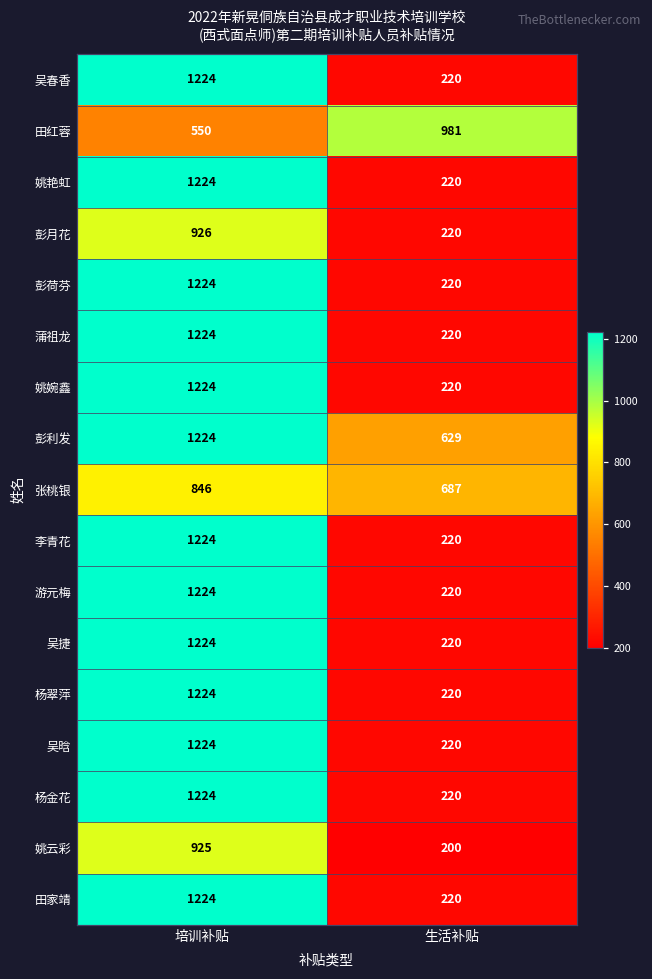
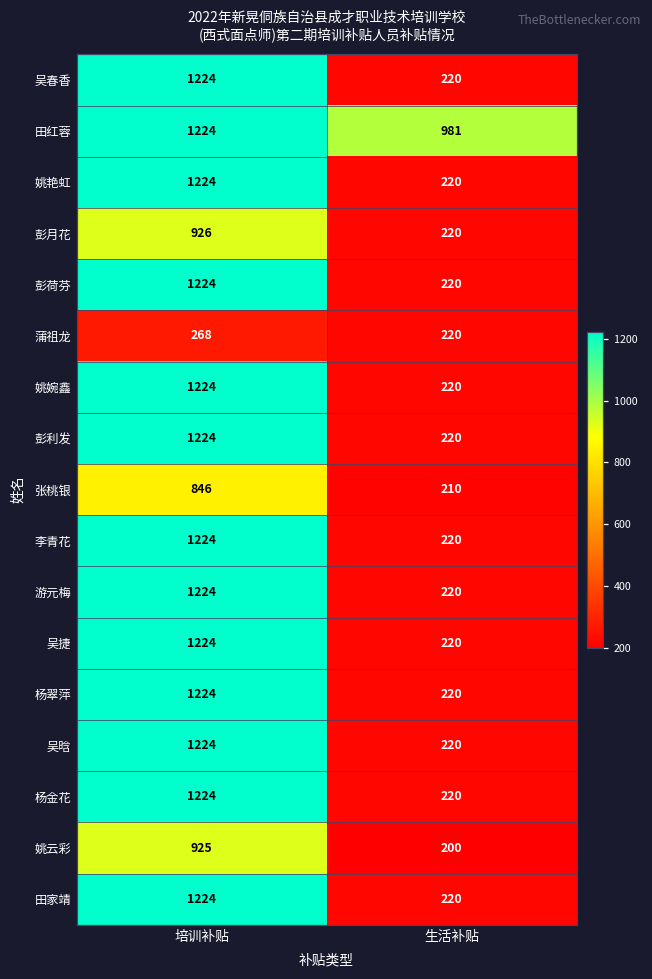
  {
    "吴春香": {
      "培训补贴": 1224,
      "生活补贴": 220
    },
    "田红蓉": {
-     "培训补贴": 550,
+     "培训补贴": 1224,
      "生活补贴": 981
    },
    "姚艳虹": {
      "培训补贴": 1224,
      "生活补贴": 220
    },
    "彭月花": {
      "培训补贴": 926,
      "生活补贴": 220
    },
    "彭荷芬": {
      "培训补贴": 1224,
      "生活补贴": 220
    },
    "蒲祖龙": {
-     "培训补贴": 1224,
+     "培训补贴": 268,
      "生活补贴": 220
    },
    "姚婉鑫": {
      "培训补贴": 1224,
      "生活补贴": 220
    },
    "彭利发": {
      "培训补贴": 1224,
-     "生活补贴": 629
+     "生活补贴": 220
    },
    "张桃银": {
      "培训补贴": 846,
-     "生活补贴": 687
+     "生活补贴": 210
    },
    "李青花": {
      "培训补贴": 1224,
      "生活补贴": 220
    },
    "游元梅": {
      "培训补贴": 1224,
      "生活补贴": 220
    },
    "吴捷": {
      "培训补贴": 1224,
      "生活补贴": 220
    },
    "杨翠萍": {
      "培训补贴": 1224,
      "生活补贴": 220
    },
    "吴晗": {
      "培训补贴": 1224,
      "生活补贴": 220
    },
    "杨金花": {
      "培训补贴": 1224,
      "生活补贴": 220
    },
    "姚云彩": {
      "培训补贴": 925,
      "生活补贴": 200
    },
    "田家靖": {
      "培训补贴": 1224,
      "生活补贴": 220
    }
  }
